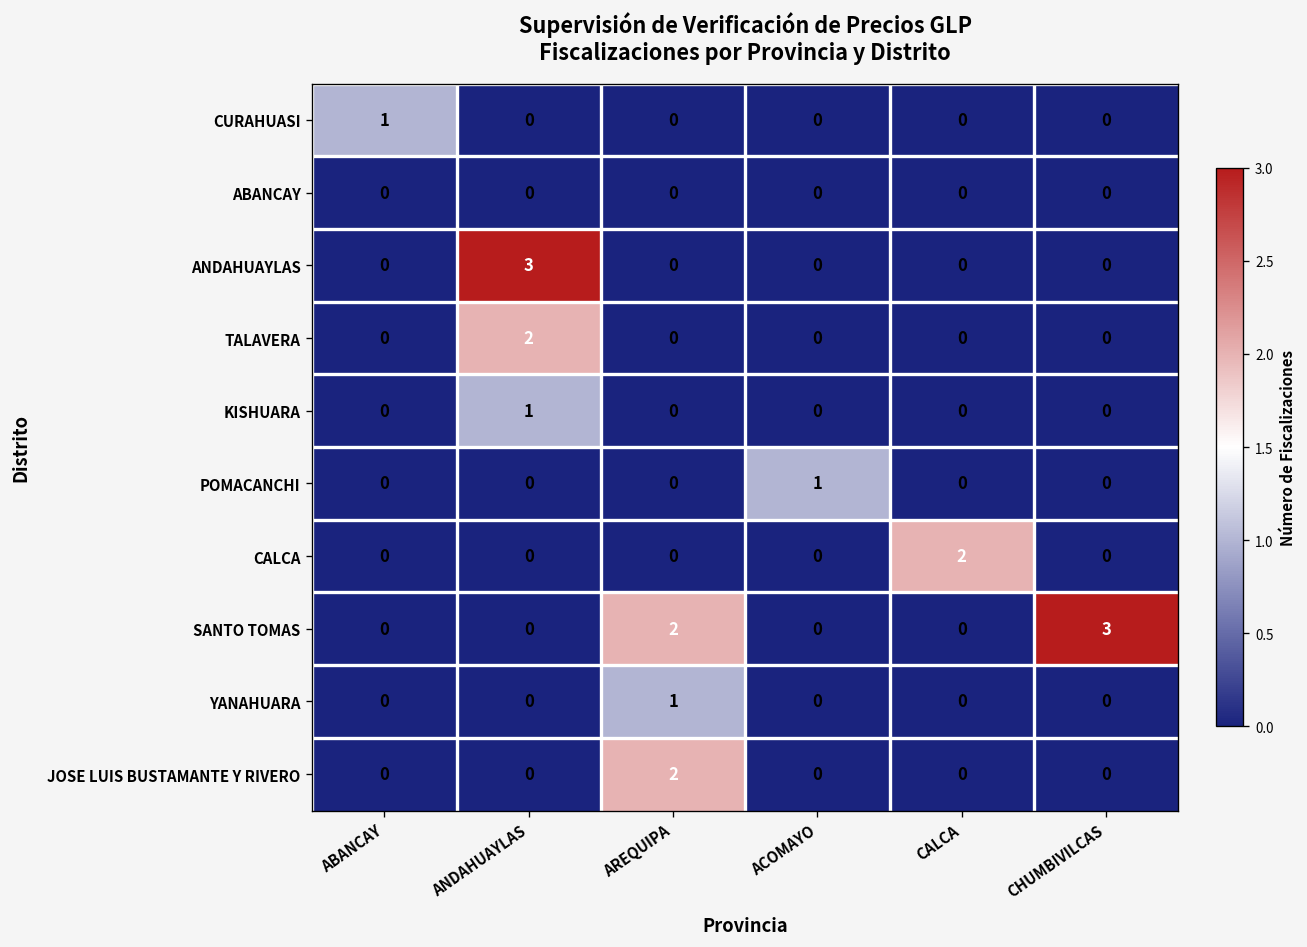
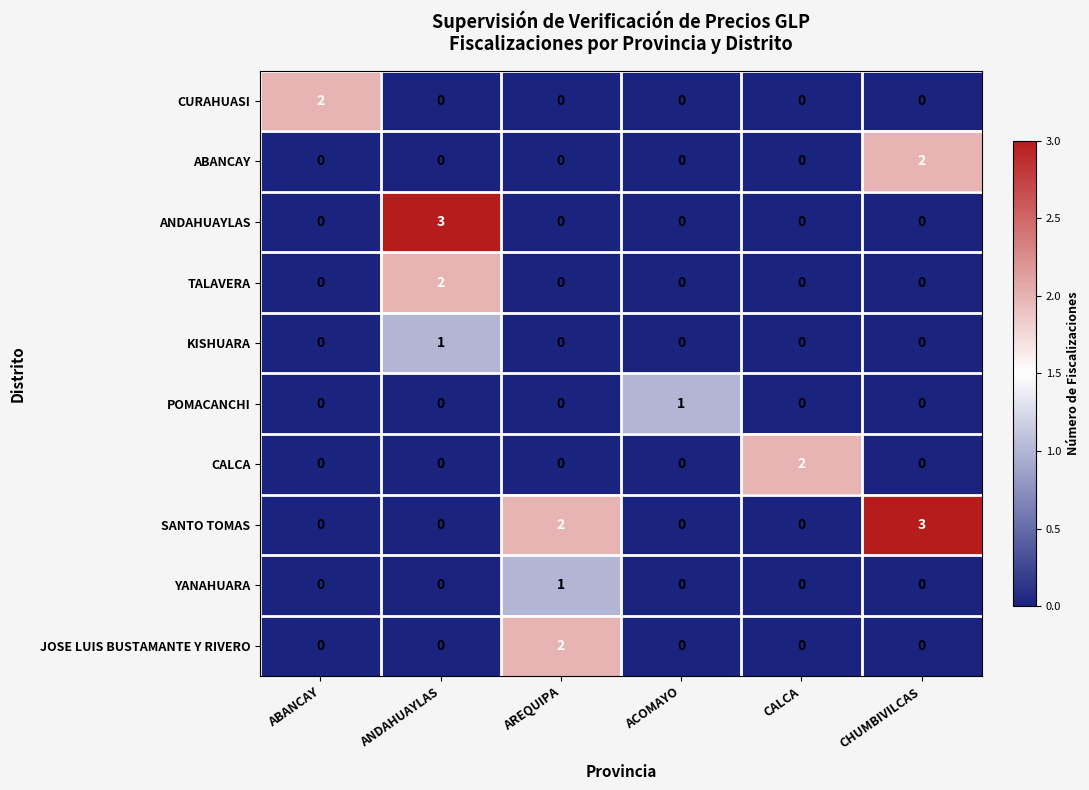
  {
    "CURAHUASI": {
-     "ABANCAY": 1,
+     "ABANCAY": 2,
      "ANDAHUAYLAS": 0,
      "AREQUIPA": 0,
      "ACOMAYO": 0,
      "CALCA": 0,
      "CHUMBIVILCAS": 0
    },
    "ABANCAY": {
      "ABANCAY": 0,
      "ANDAHUAYLAS": 0,
      "AREQUIPA": 0,
      "ACOMAYO": 0,
      "CALCA": 0,
-     "CHUMBIVILCAS": 0
+     "CHUMBIVILCAS": 2
    },
    "ANDAHUAYLAS": {
      "ABANCAY": 0,
      "ANDAHUAYLAS": 3,
      "AREQUIPA": 0,
      "ACOMAYO": 0,
      "CALCA": 0,
      "CHUMBIVILCAS": 0
    },
    "TALAVERA": {
      "ABANCAY": 0,
      "ANDAHUAYLAS": 2,
      "AREQUIPA": 0,
      "ACOMAYO": 0,
      "CALCA": 0,
      "CHUMBIVILCAS": 0
    },
    "KISHUARA": {
      "ABANCAY": 0,
      "ANDAHUAYLAS": 1,
      "AREQUIPA": 0,
      "ACOMAYO": 0,
      "CALCA": 0,
      "CHUMBIVILCAS": 0
    },
    "POMACANCHI": {
      "ABANCAY": 0,
      "ANDAHUAYLAS": 0,
      "AREQUIPA": 0,
      "ACOMAYO": 1,
      "CALCA": 0,
      "CHUMBIVILCAS": 0
    },
    "CALCA": {
      "ABANCAY": 0,
      "ANDAHUAYLAS": 0,
      "AREQUIPA": 0,
      "ACOMAYO": 0,
      "CALCA": 2,
      "CHUMBIVILCAS": 0
    },
    "SANTO TOMAS": {
      "ABANCAY": 0,
      "ANDAHUAYLAS": 0,
      "AREQUIPA": 2,
      "ACOMAYO": 0,
      "CALCA": 0,
      "CHUMBIVILCAS": 3
    },
    "YANAHUARA": {
      "ABANCAY": 0,
      "ANDAHUAYLAS": 0,
      "AREQUIPA": 1,
      "ACOMAYO": 0,
      "CALCA": 0,
      "CHUMBIVILCAS": 0
    },
    "JOSE LUIS BUSTAMANTE Y RIVERO": {
      "ABANCAY": 0,
      "ANDAHUAYLAS": 0,
      "AREQUIPA": 2,
      "ACOMAYO": 0,
      "CALCA": 0,
      "CHUMBIVILCAS": 0
    }
  }
